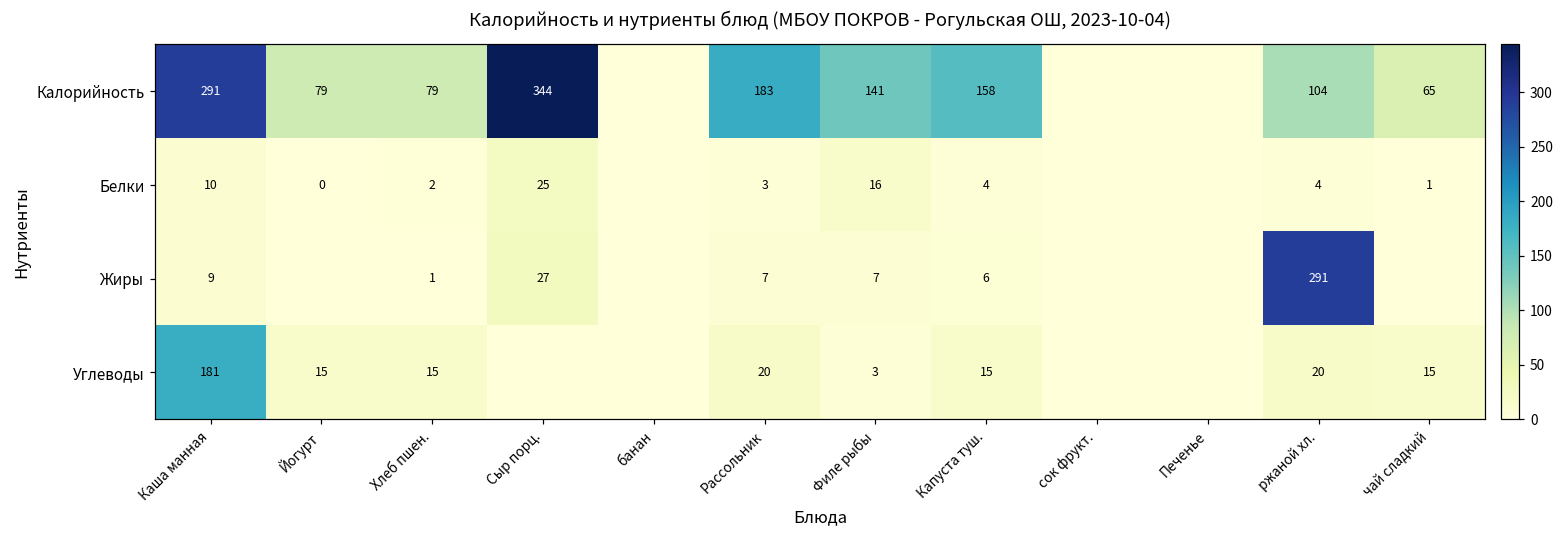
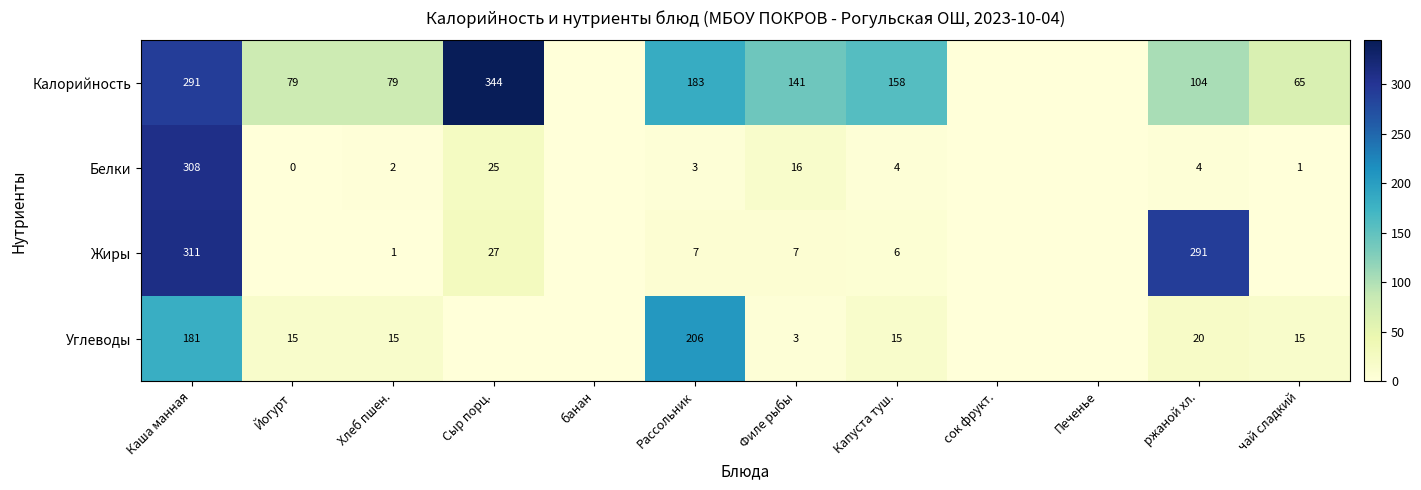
  {
    "Калорийность": {
      "Каша манная": 291,
      "Йогурт": 79,
      "Хлеб пшен.": 79,
      "Сыр порц.": 344,
      "Рассольник": 183,
      "Филе рыбы": 141,
      "Капуста туш.": 158,
      "ржаной хл.": 104,
      "чай сладкий": 65
    },
    "Белки": {
-     "Каша манная": 10,
+     "Каша манная": 308,
      "Йогурт": 0,
      "Хлеб пшен.": 2,
      "Сыр порц.": 25,
      "Рассольник": 3,
      "Филе рыбы": 16,
      "Капуста туш.": 4,
      "ржаной хл.": 4,
      "чай сладкий": 1
    },
    "Жиры": {
-     "Каша манная": 9,
+     "Каша манная": 311,
      "Хлеб пшен.": 1,
      "Сыр порц.": 27,
      "Рассольник": 7,
      "Филе рыбы": 7,
      "Капуста туш.": 6,
      "ржаной хл.": 291
    },
    "Углеводы": {
      "Каша манная": 181,
      "Йогурт": 15,
      "Хлеб пшен.": 15,
-     "Рассольник": 20,
+     "Рассольник": 206,
      "Филе рыбы": 3,
      "Капуста туш.": 15,
      "ржаной хл.": 20,
      "чай сладкий": 15
    }
  }
